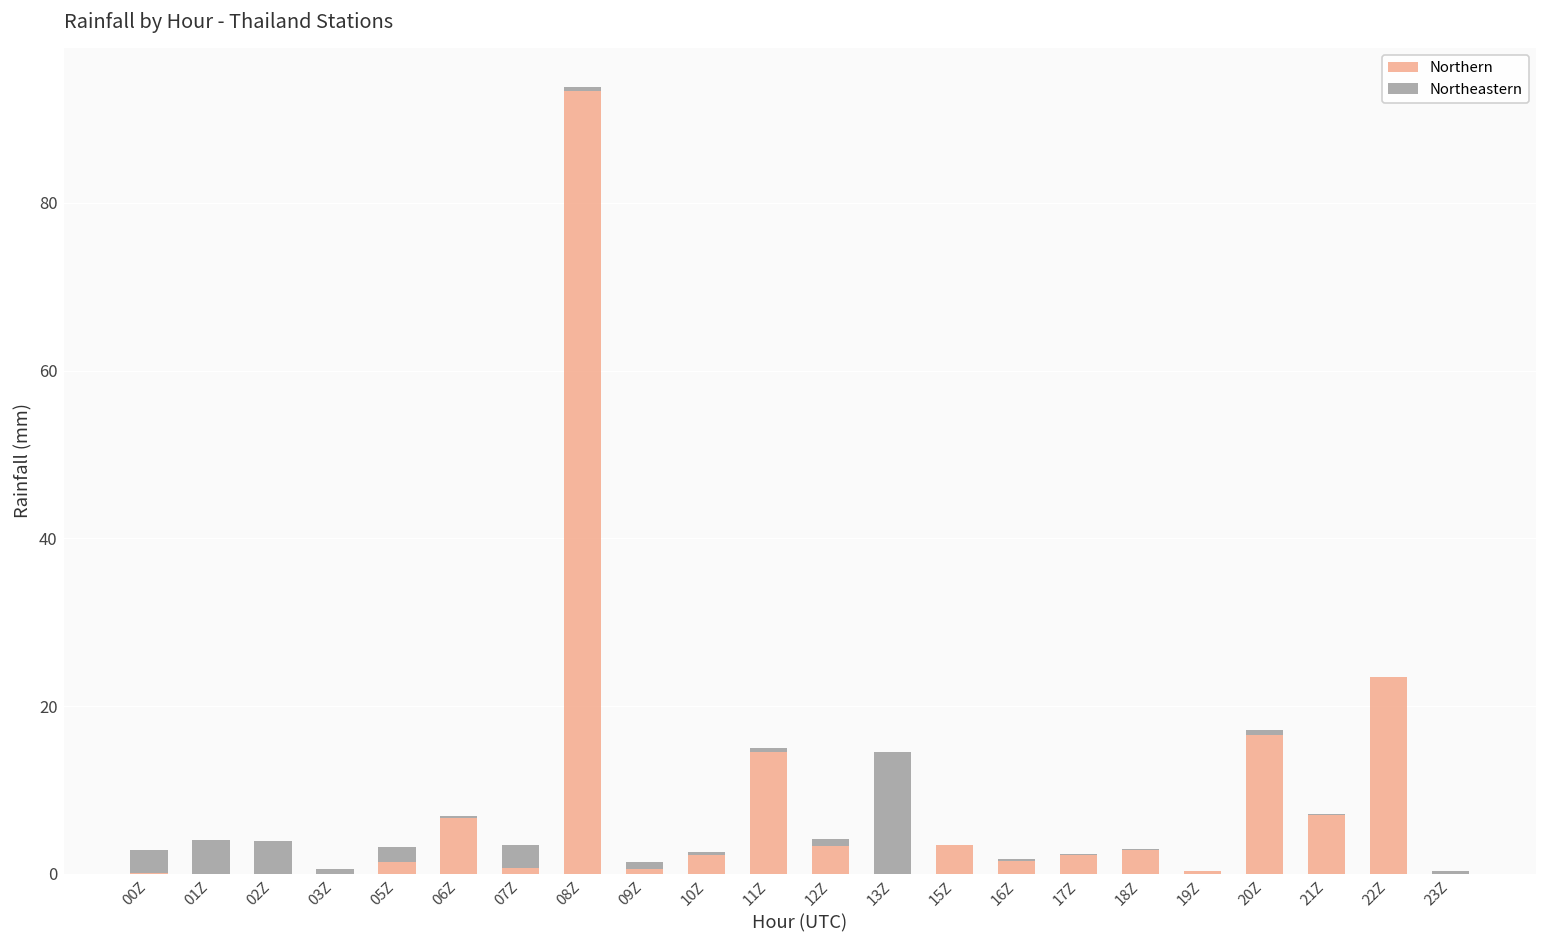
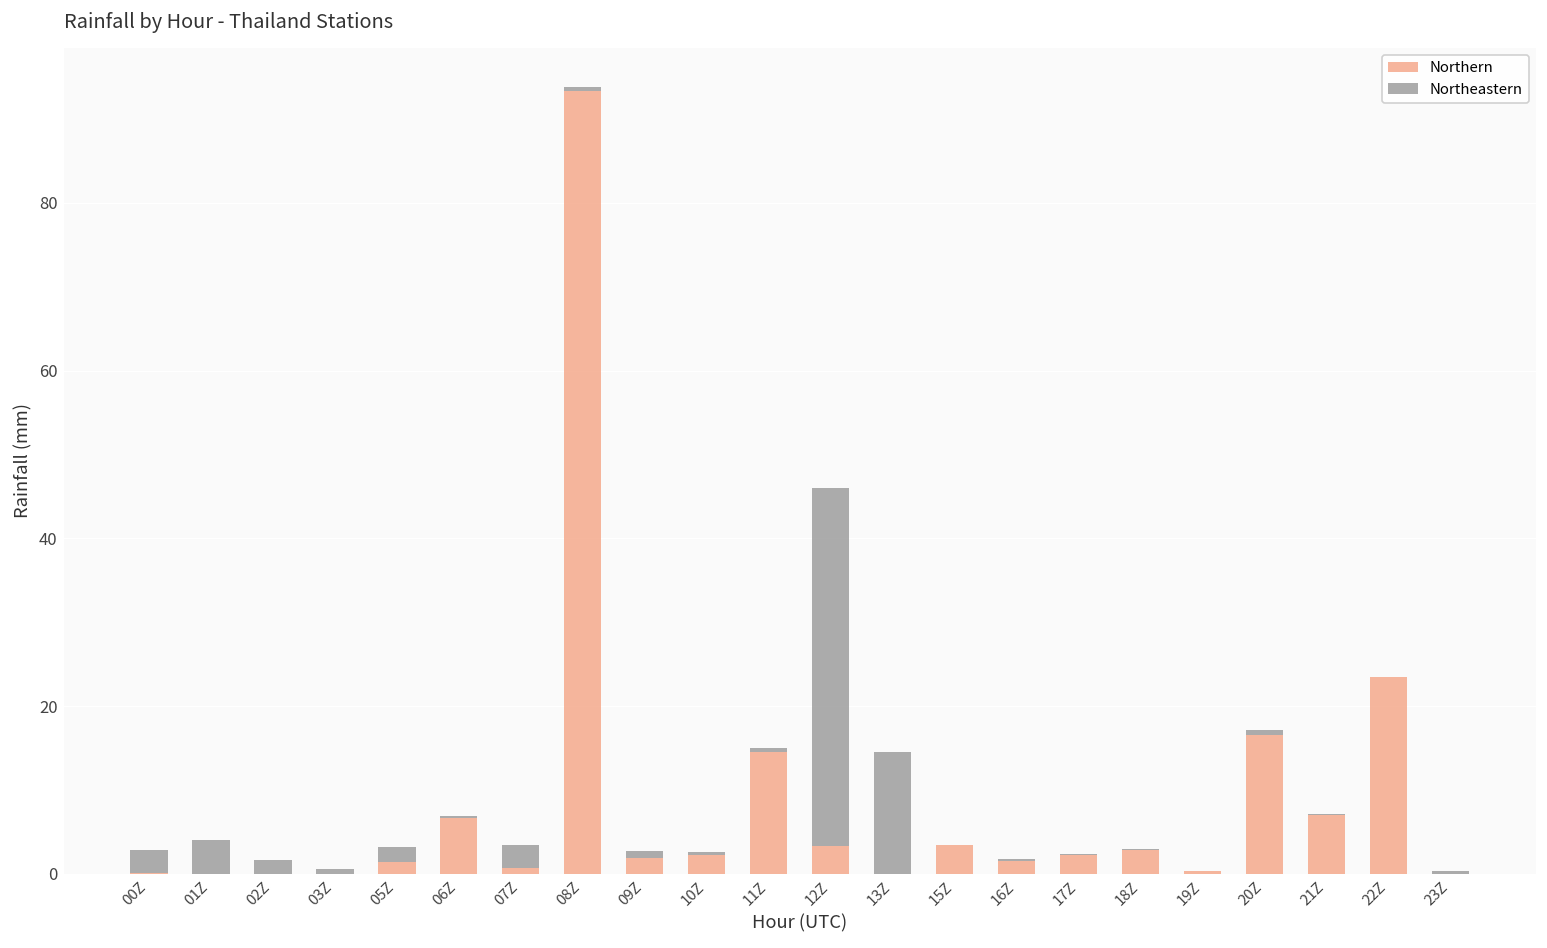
  {
    "Northern": {
      "01Z": 0,
      "02Z": 0,
      "03Z": 0,
      "05Z": 1,
      "06Z": 7,
      "07Z": 1,
      "08Z": 93,
-     "09Z": 1,
+     "09Z": 2,
      "10Z": 2,
      "11Z": 15,
      "12Z": 3,
      "13Z": 0,
      "15Z": 3,
      "16Z": 2,
      "17Z": 2,
      "18Z": 3,
      "20Z": 17,
      "21Z": 7,
      "22Z": 24,
      "23Z": 0
    },
    "Northeastern": {
      "00Z": 3,
      "01Z": 4,
-     "02Z": 4,
+     "02Z": 2,
      "03Z": 1,
      "05Z": 2,
      "07Z": 3,
      "08Z": 0,
      "09Z": 1,
      "11Z": 0,
-     "12Z": 1,
+     "12Z": 43,
      "13Z": 15,
      "15Z": 0,
      "19Z": 0,
      "20Z": 1,
      "22Z": 0
    }
  }
